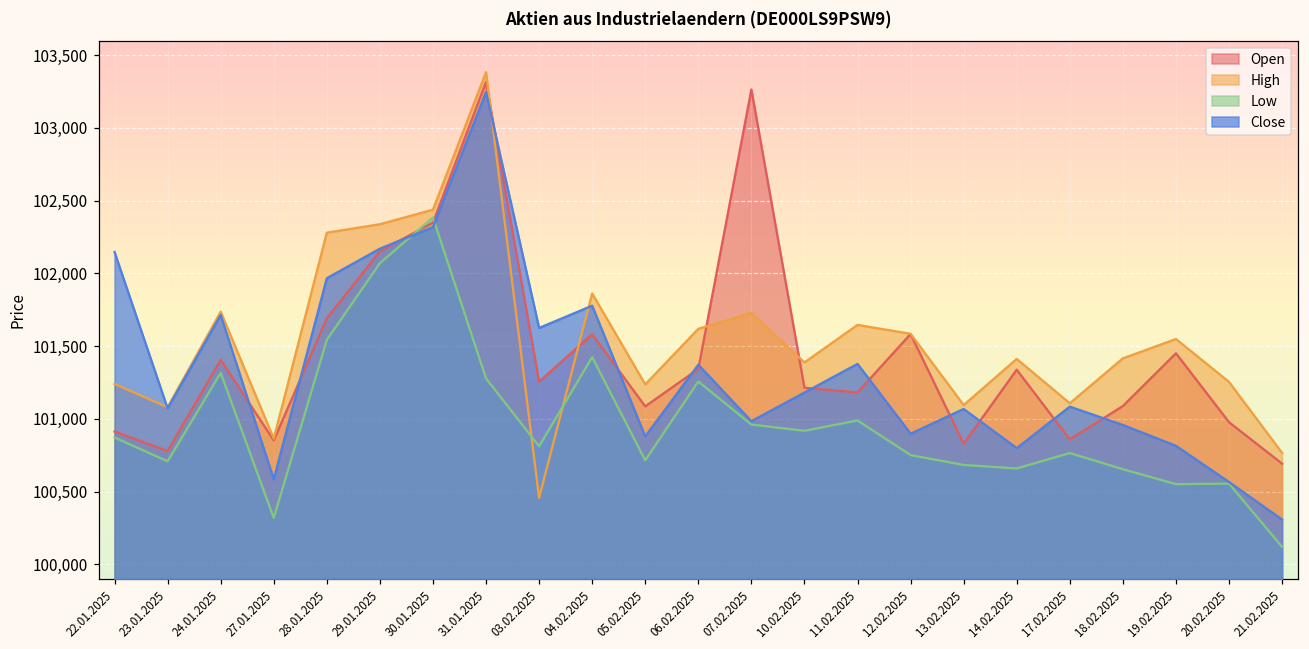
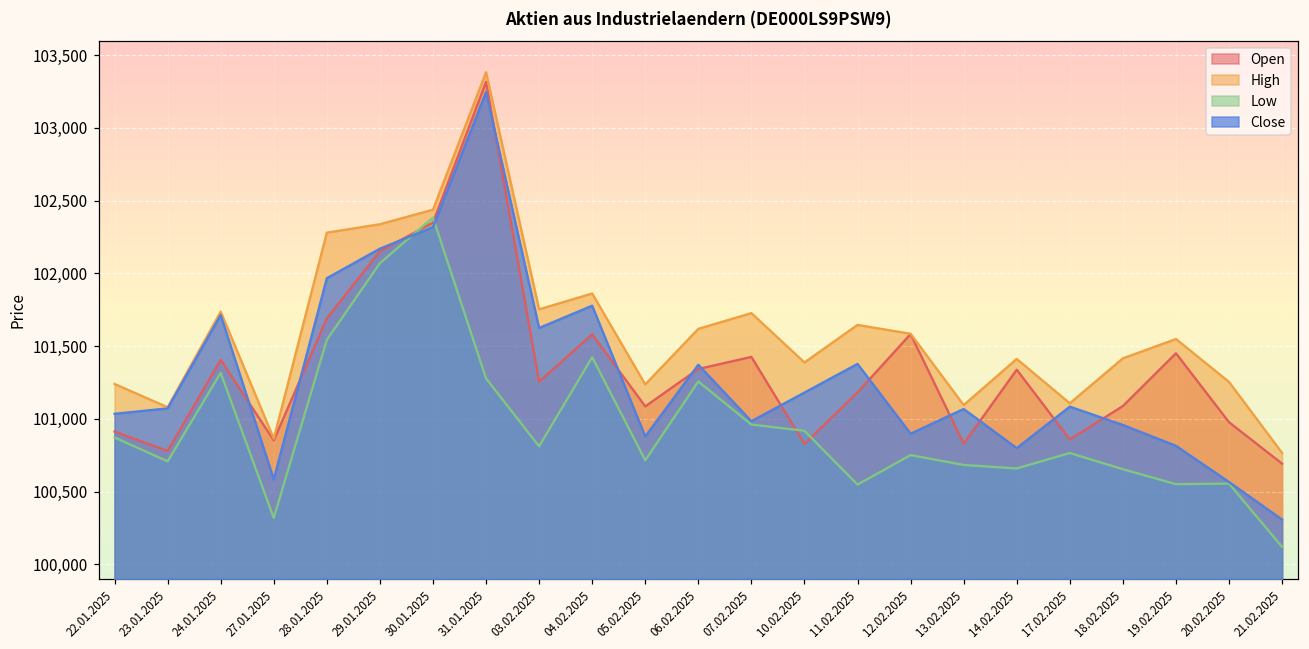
  {
    "Open": {
      "22.01.2025": "100,910",
      "23.01.2025": "100,780",
      "24.01.2025": "101,410",
      "28.01.2025": "101,690",
      "30.01.2025": "102,350",
      "31.01.2025": "103,320",
      "03.02.2025": "101,260",
      "04.02.2025": "101,580",
      "05.02.2025": "101,090",
      "06.02.2025": "101,340",
-     "07.02.2025": "103,260",
-     "10.02.2025": "101,210",
+     "07.02.2025": "101,430",
+     "10.02.2025": "100,830",
      "11.02.2025": "101,180",
      "13.02.2025": "100,830",
      "14.02.2025": "101,340",
      "17.02.2025": "100,860",
      "18.02.2025": "101,090",
      "19.02.2025": "101,450",
      "20.02.2025": "100,980",
      "21.02.2025": "100,690"
    },
    "High": {
      "22.01.2025": "101,240",
      "24.01.2025": "101,740",
      "28.01.2025": "102,280",
      "29.01.2025": "102,340",
      "30.01.2025": "102,440",
      "31.01.2025": "103,380",
-     "03.02.2025": "100,460",
+     "03.02.2025": "101,750",
      "04.02.2025": "101,860",
      "05.02.2025": "101,240",
      "06.02.2025": "101,620",
      "07.02.2025": "101,730",
      "10.02.2025": "101,390",
      "11.02.2025": "101,650",
      "13.02.2025": "101,100",
      "14.02.2025": "101,410",
      "17.02.2025": "101,110",
      "18.02.2025": "101,420",
      "19.02.2025": "101,550",
      "20.02.2025": "101,250",
      "21.02.2025": "100,770"
    },
    "Low": {
      "22.01.2025": "100,870",
      "23.01.2025": "100,710",
      "24.01.2025": "101,320",
      "27.01.2025": "100,320",
      "28.01.2025": "101,540",
      "29.01.2025": "102,070",
      "30.01.2025": "102,380",
      "31.01.2025": "101,280",
      "03.02.2025": "100,810",
      "04.02.2025": "101,420",
      "05.02.2025": "100,720",
      "06.02.2025": "101,260",
      "07.02.2025": "100,960",
      "10.02.2025": "100,920",
-     "11.02.2025": "100,990",
+     "11.02.2025": "100,550",
      "12.02.2025": "100,750",
      "13.02.2025": "100,680",
      "14.02.2025": "100,660",
      "17.02.2025": "100,770",
      "18.02.2025": "100,650",
      "19.02.2025": "100,550",
      "21.02.2025": "100,120"
    },
    "Close": {
-     "22.01.2025": "102,150",
+     "22.01.2025": "101,040",
      "24.01.2025": "101,710",
      "27.01.2025": "100,580",
      "28.01.2025": "101,970",
      "30.01.2025": "102,320",
      "31.01.2025": "103,250",
      "03.02.2025": "101,630",
      "04.02.2025": "101,780",
      "05.02.2025": "100,880",
      "06.02.2025": "101,370",
      "07.02.2025": "100,980",
      "10.02.2025": "101,180",
      "11.02.2025": "101,380",
      "12.02.2025": "100,900",
      "13.02.2025": "101,070",
      "14.02.2025": "100,800",
      "17.02.2025": "101,080",
      "18.02.2025": "100,960",
      "19.02.2025": "100,820",
      "21.02.2025": "100,310"
    }
  }
